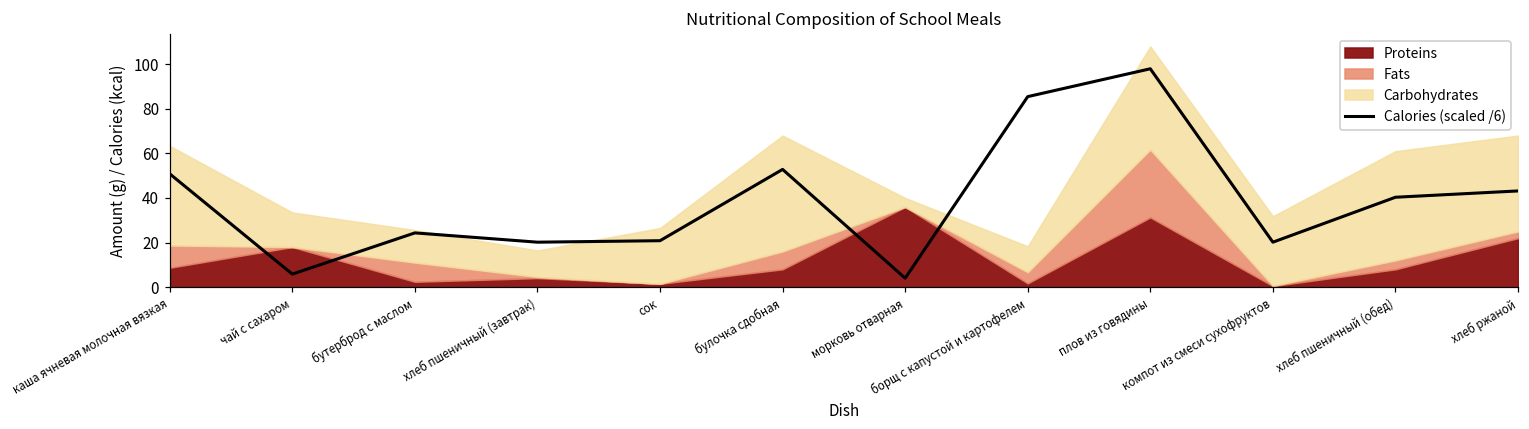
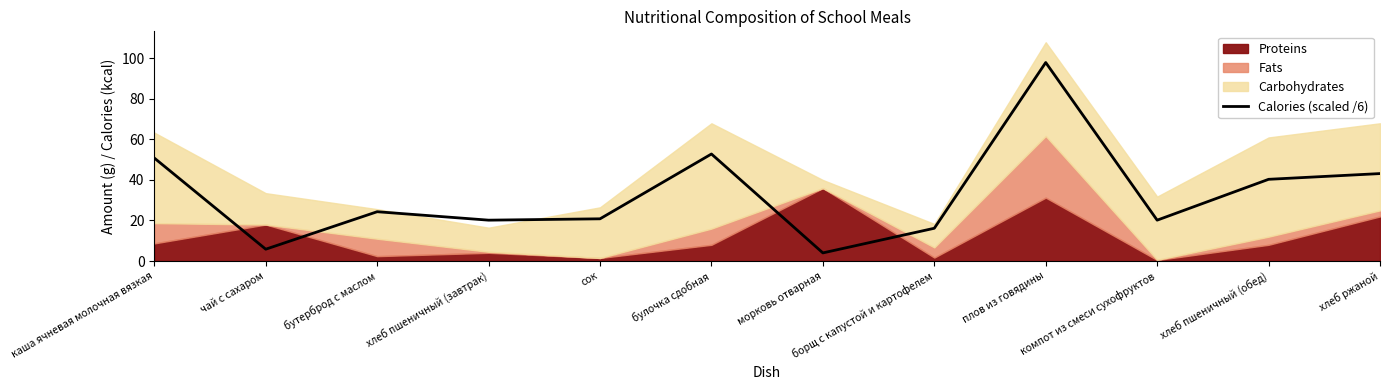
  {
    "Calories (scaled /6)": {
      "каша ячневая молочная вязкая": 51,
      "чай с сахаром": 6,
      "хлеб пшеничный (завтрак)": 20,
      "сок": 21,
      "булочка сдобная": 53,
      "морковь отварная": 4,
-     "борщ с капустой и картофелем": 86,
+     "борщ с капустой и картофелем": 16,
      "плов из говядины": 98,
      "компот из смеси сухофруктов": 20,
      "хлеб пшеничный (обед)": 40,
      "хлеб ржаной": 43
    },
    "Proteins": {
      "каша ячневая молочная вязкая": 9,
      "бутерброд с маслом": 2,
      "булочка сдобная": 8,
      "борщ с капустой и картофелем": 2,
      "плов из говядины": 31,
      "хлеб пшеничный (обед)": 8,
      "хлеб ржаной": 22
    },
    "Fats": {
      "каша ячневая молочная вязкая": 10,
      "бутерброд с маслом": 9,
      "булочка сдобная": 8,
      "борщ с капустой и картофелем": 5,
      "плов из говядины": 30,
      "хлеб пшеничный (обед)": 4,
      "хлеб ржаной": 3
    },
    "Carbohydrates": {
      "каша ячневая молочная вязкая": 45,
      "чай с сахаром": 16,
      "хлеб пшеничный (завтрак)": 12,
      "сок": 25,
      "булочка сдобная": 52,
      "морковь отварная": 4,
      "борщ с капустой и картофелем": 12,
      "плов из говядины": 46,
      "компот из смеси сухофруктов": 31,
      "хлеб пшеничный (обед)": 49,
      "хлеб ржаной": 43
    }
  }
